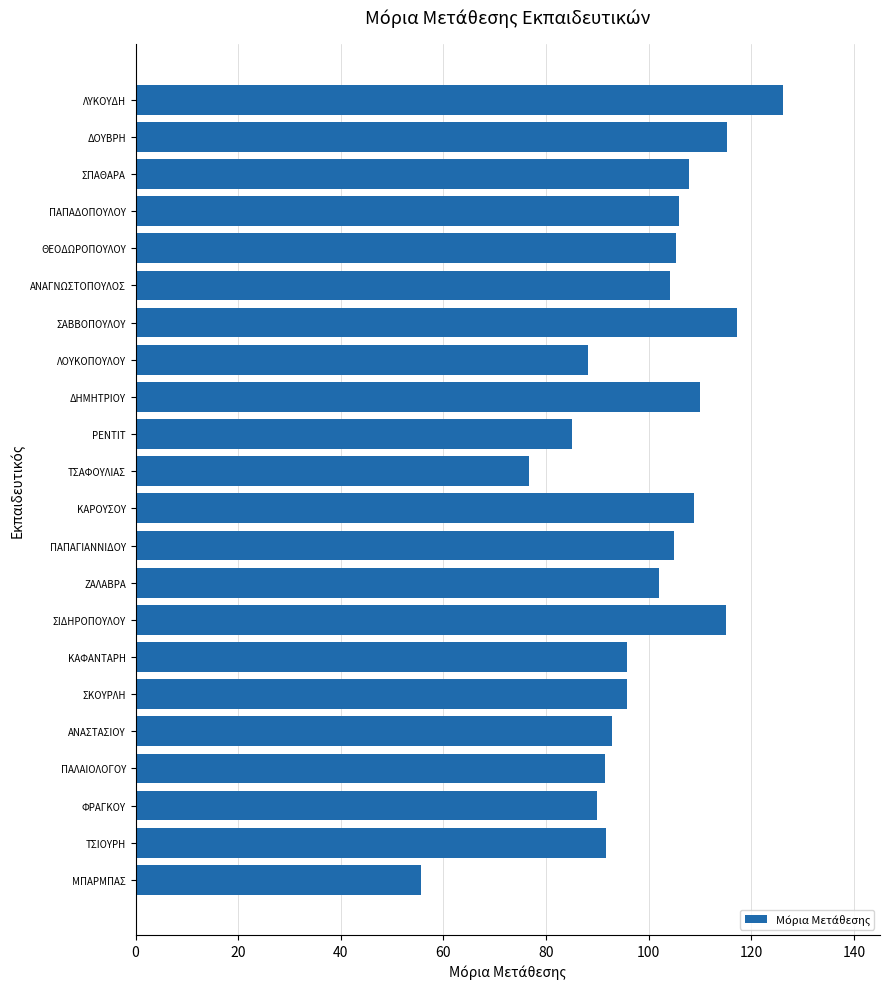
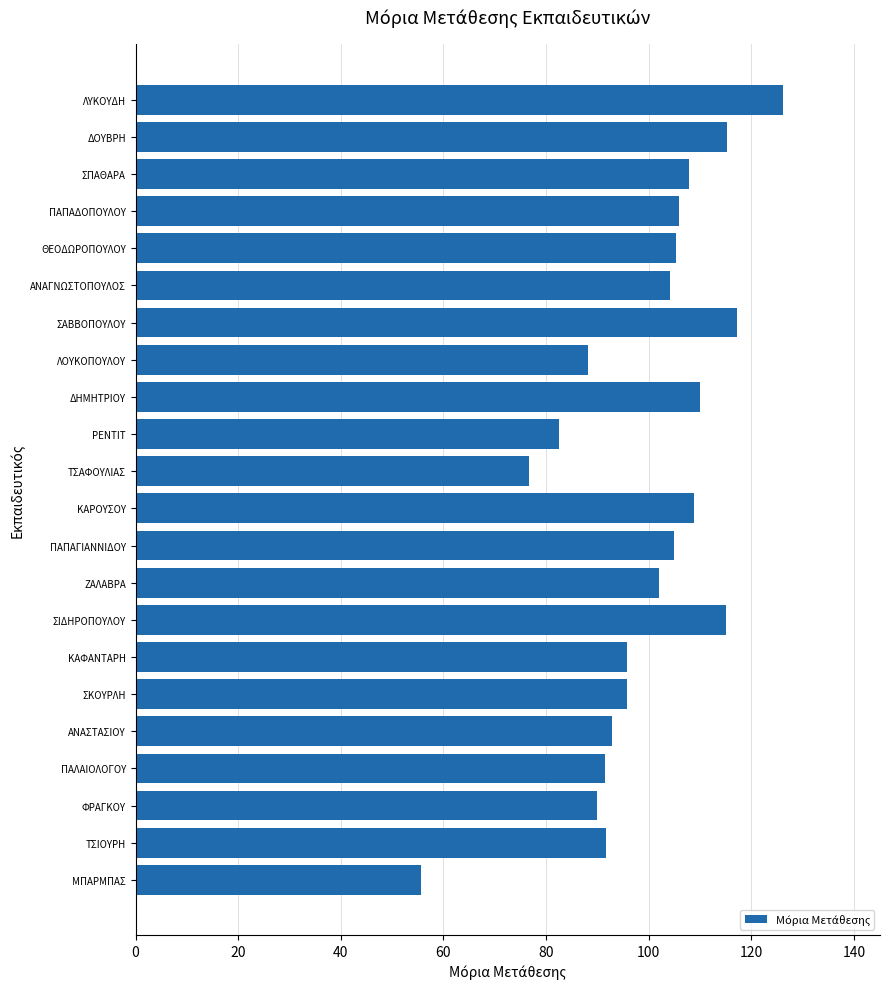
  {
    "ΛΥΚΟΥΔΗ": 126,
    "ΔΟΥΒΡΗ": 115,
    "ΣΠΑΘΑΡΑ": 108,
    "ΠΑΠΑΔΟΠΟΥΛΟΥ": 106,
    "ΘΕΟΔΩΡΟΠΟΥΛΟΥ": 105,
    "ΑΝΑΓΝΩΣΤΟΠΟΥΛΟΣ": 104,
    "ΣΑΒΒΟΠΟΥΛΟΥ": 117,
    "ΛΟΥΚΟΠΟΥΛΟΥ": 88,
    "ΔΗΜΗΤΡΙΟΥ": 110,
-   "ΡΕΝΤΙΤ": 85,
+   "ΡΕΝΤΙΤ": 83,
    "ΤΣΑΦΟΥΛΙΑΣ": 77,
    "ΚΑΡΟΥΣΟΥ": 109,
    "ΠΑΠΑΓΙΑΝΝΙΔΟΥ": 105,
    "ΖΑΛΑΒΡΑ": 102,
    "ΣΙΔΗΡΟΠΟΥΛΟΥ": 115,
    "ΚΑΦΑΝΤΑΡΗ": 96,
    "ΣΚΟΥΡΛΗ": 96,
    "ΑΝΑΣΤΑΣΙΟΥ": 93,
    "ΠΑΛΑΙΟΛΟΓΟΥ": 91,
    "ΦΡΑΓΚΟΥ": 90,
    "ΤΣΙΟΥΡΗ": 92,
    "ΜΠΑΡΜΠΑΣ": 56
  }
